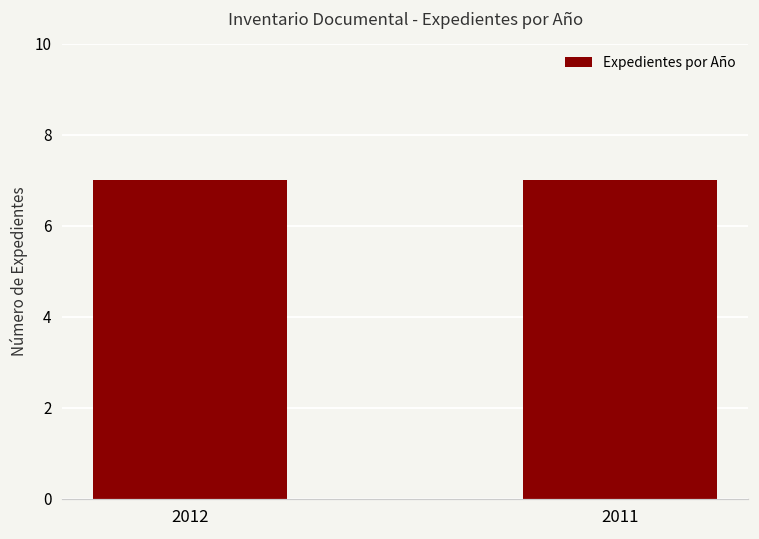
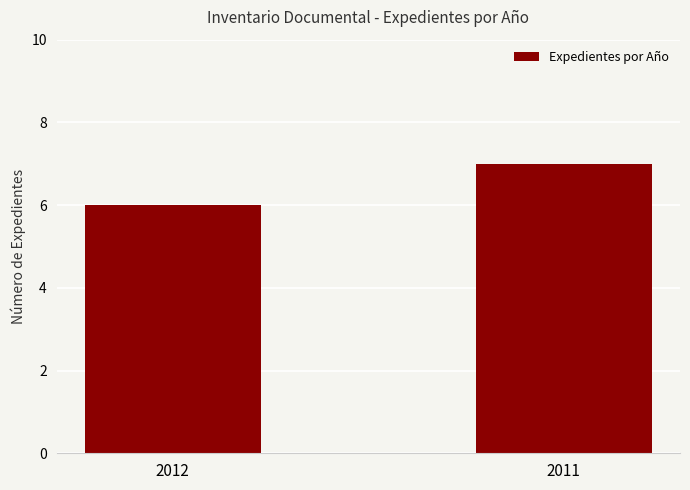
  {
-   "2012": 7,
+   "2012": 6,
    "2011": 7
  }
